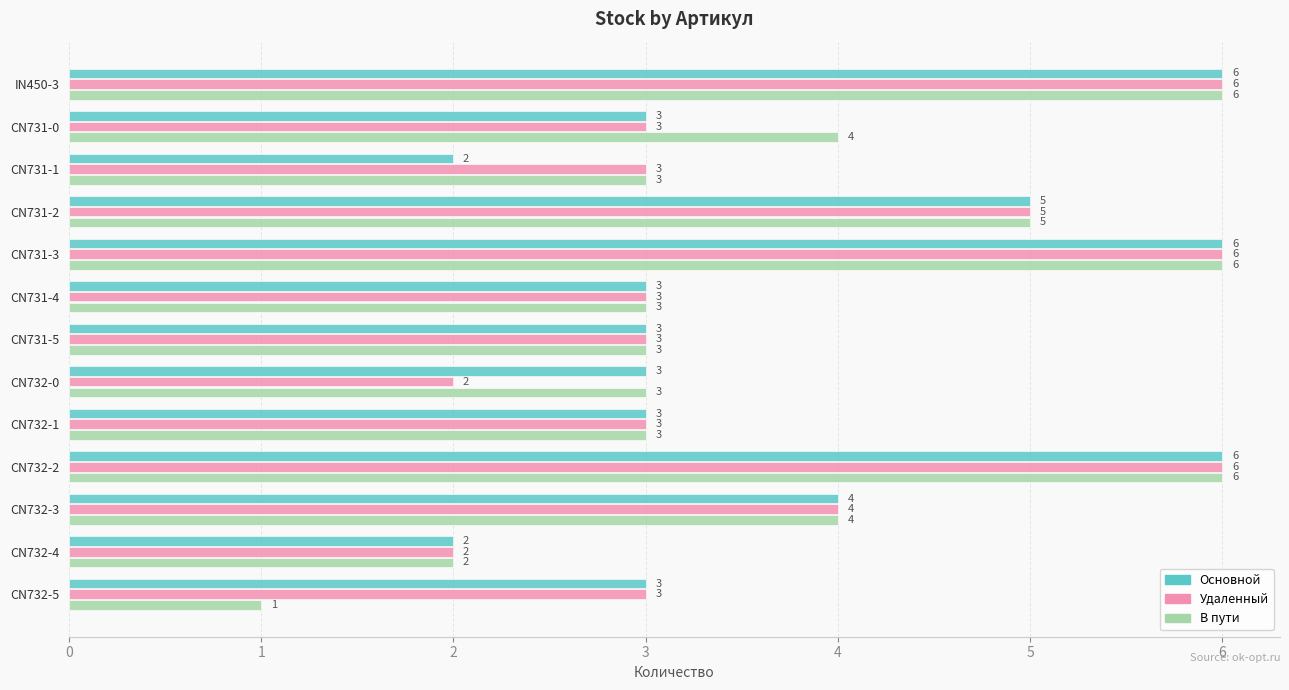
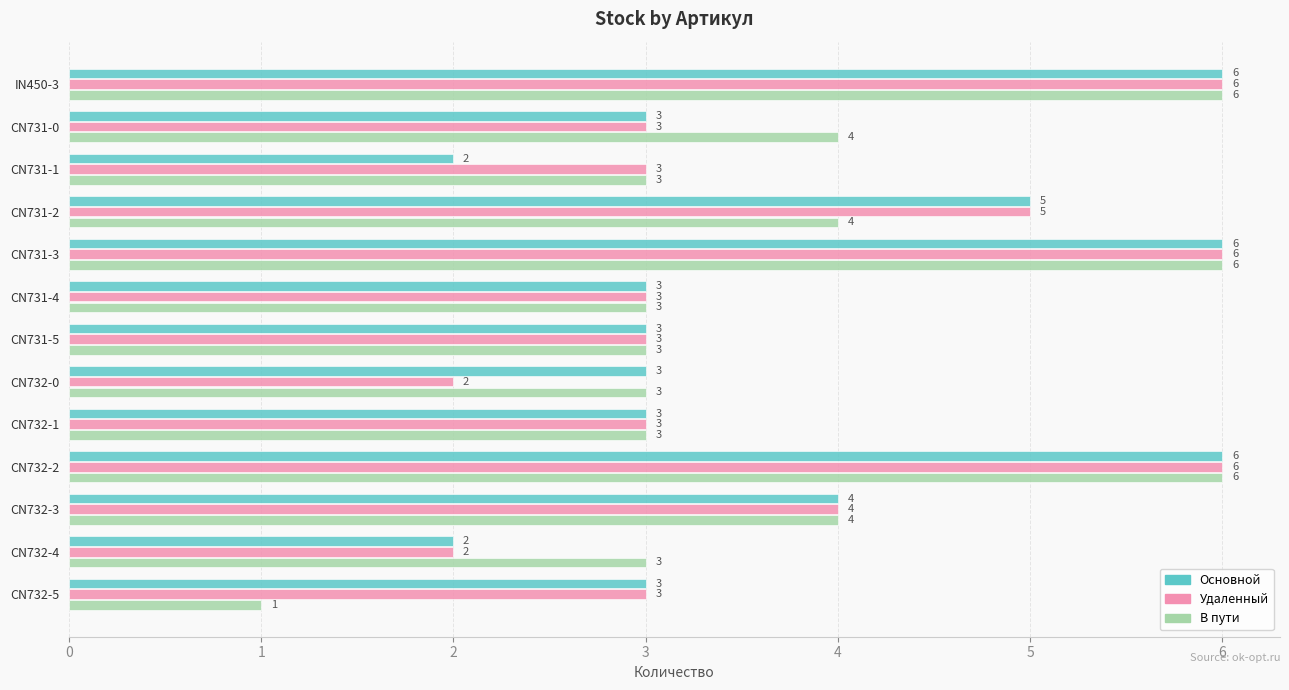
  {
    "Основной": {
      "IN450-3": 6,
      "CN731-0": 3,
      "CN731-1": 2,
      "CN731-2": 5,
      "CN731-3": 6,
      "CN731-4": 3,
      "CN731-5": 3,
      "CN732-0": 3,
      "CN732-1": 3,
      "CN732-2": 6,
      "CN732-3": 4,
      "CN732-4": 2,
      "CN732-5": 3
    },
    "Удаленный": {
      "IN450-3": 6,
      "CN731-0": 3,
      "CN731-1": 3,
      "CN731-2": 5,
      "CN731-3": 6,
      "CN731-4": 3,
      "CN731-5": 3,
      "CN732-0": 2,
      "CN732-1": 3,
      "CN732-2": 6,
      "CN732-3": 4,
      "CN732-4": 2,
      "CN732-5": 3
    },
    "В пути": {
      "IN450-3": 6,
      "CN731-0": 4,
      "CN731-1": 3,
-     "CN731-2": 5,
+     "CN731-2": 4,
      "CN731-3": 6,
      "CN731-4": 3,
      "CN731-5": 3,
      "CN732-0": 3,
      "CN732-1": 3,
      "CN732-2": 6,
      "CN732-3": 4,
-     "CN732-4": 2,
+     "CN732-4": 3,
      "CN732-5": 1
    }
  }
